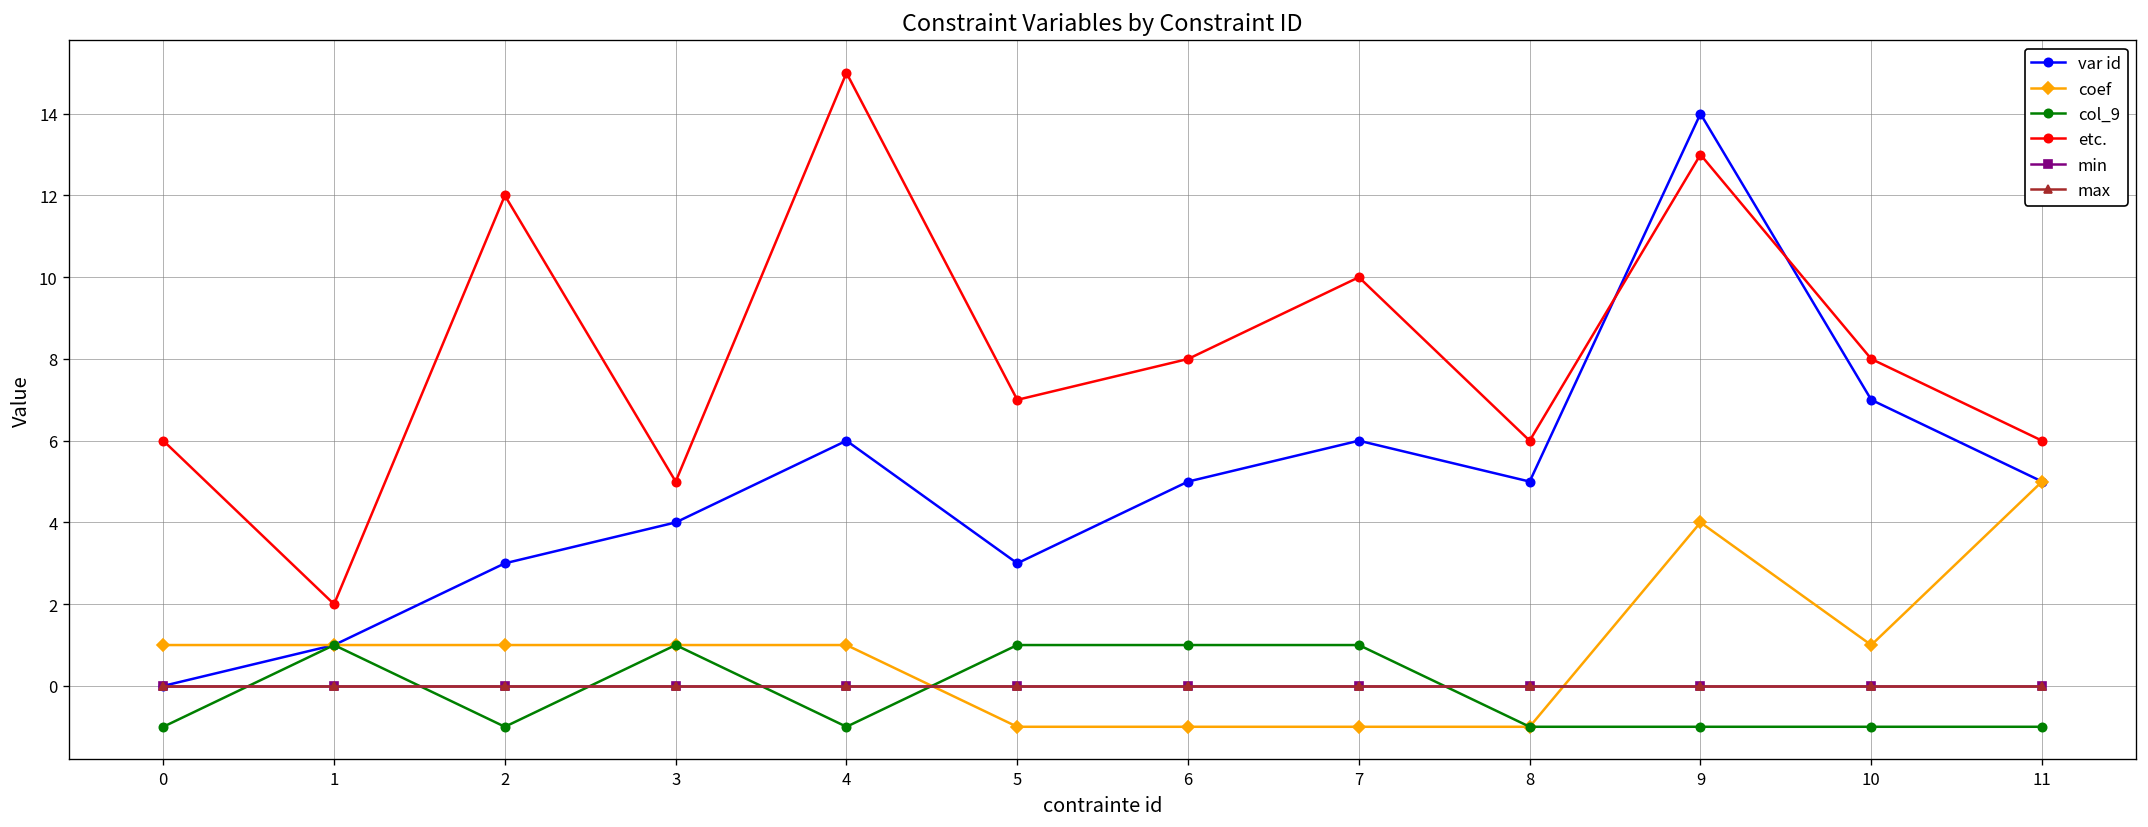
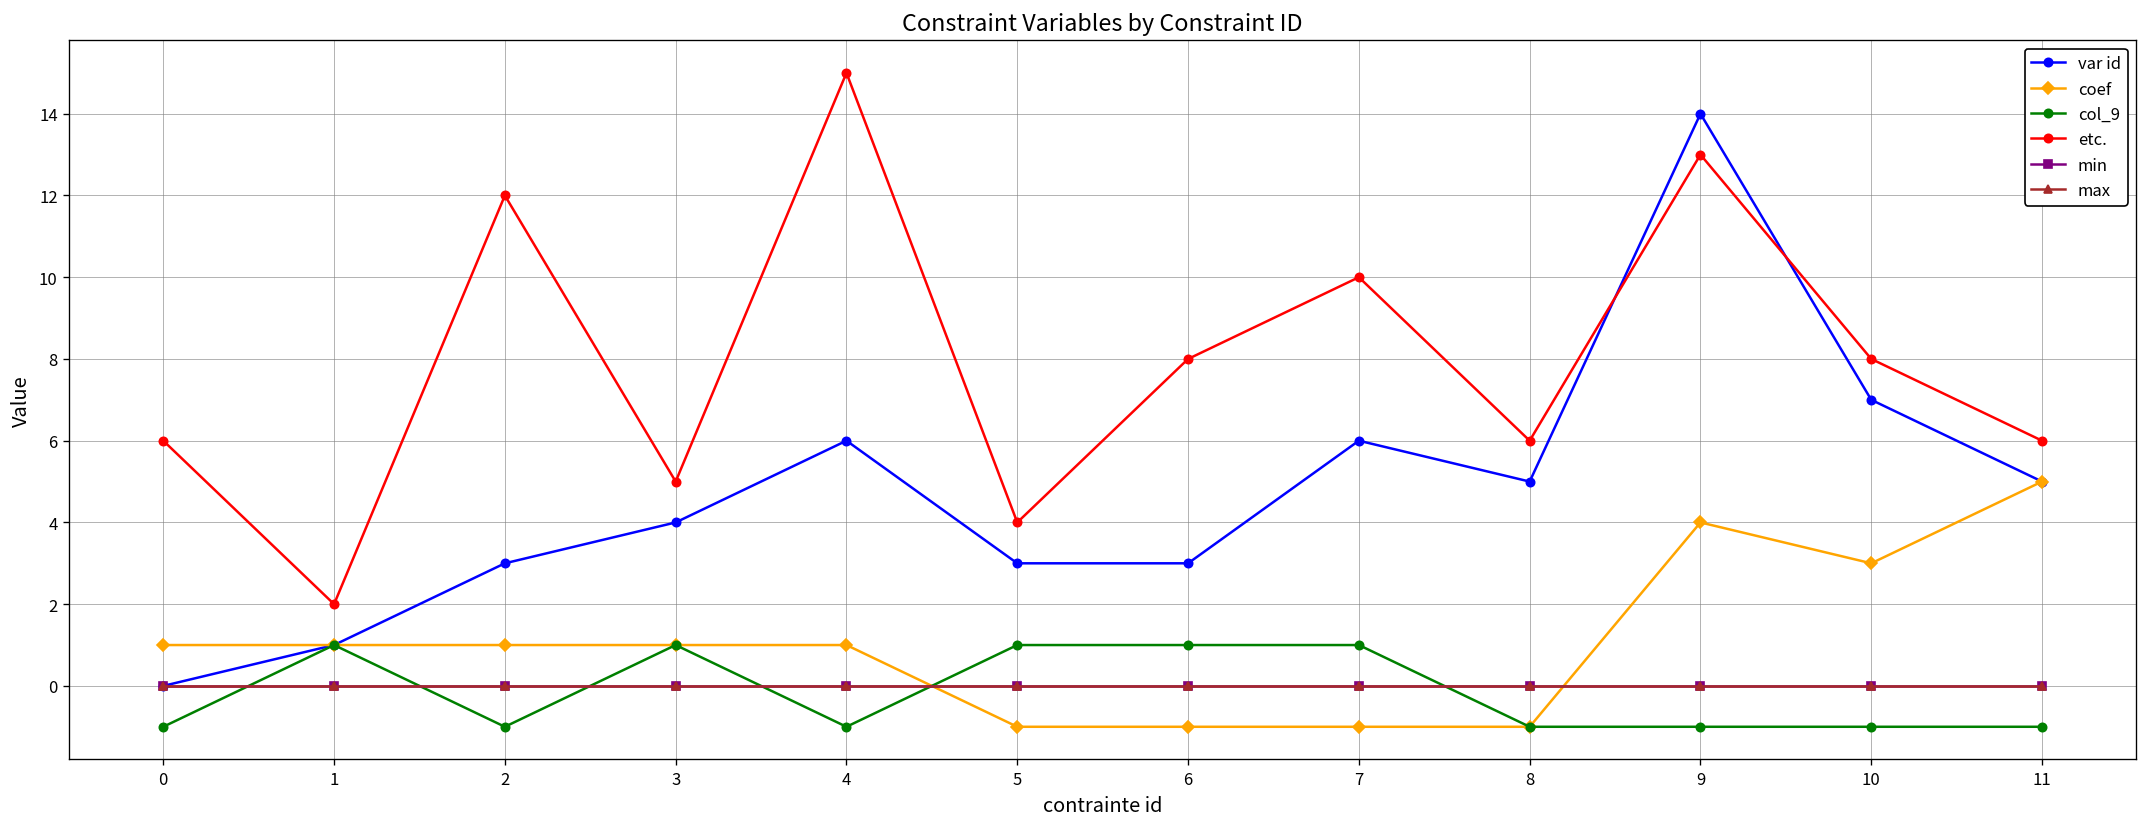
  {
    "var id": {
      "2": 3,
      "3": 4,
      "4": 6,
      "5": 3,
-     "6": 5,
+     "6": 3,
      "7": 6,
      "8": 5,
      "9": 14,
      "10": 7
    },
    "coef": {
      "0": 1,
      "2": 1,
      "4": 1,
      "5": -1,
      "6": -1,
      "7": -1,
      "9": 4,
-     "10": 1
+     "10": 3
    },
    "col_9": {
      "0": -1,
      "2": -1,
      "4": -1,
      "5": 1,
      "6": 1,
      "7": 1,
      "9": -1,
      "10": -1,
      "11": -1
    },
    "etc.": {
      "0": 6,
      "1": 2,
      "2": 12,
      "3": 5,
      "4": 15,
-     "5": 7,
+     "5": 4,
      "6": 8,
      "7": 10,
      "8": 6,
      "9": 13,
      "10": 8,
      "11": 6
    },
    "max": {
      "1": 0,
      "2": 0,
      "3": 0,
      "4": 0,
      "5": 0,
      "6": 0,
      "7": 0,
      "8": 0,
      "9": 0,
      "10": 0,
      "11": 0
    }
  }
